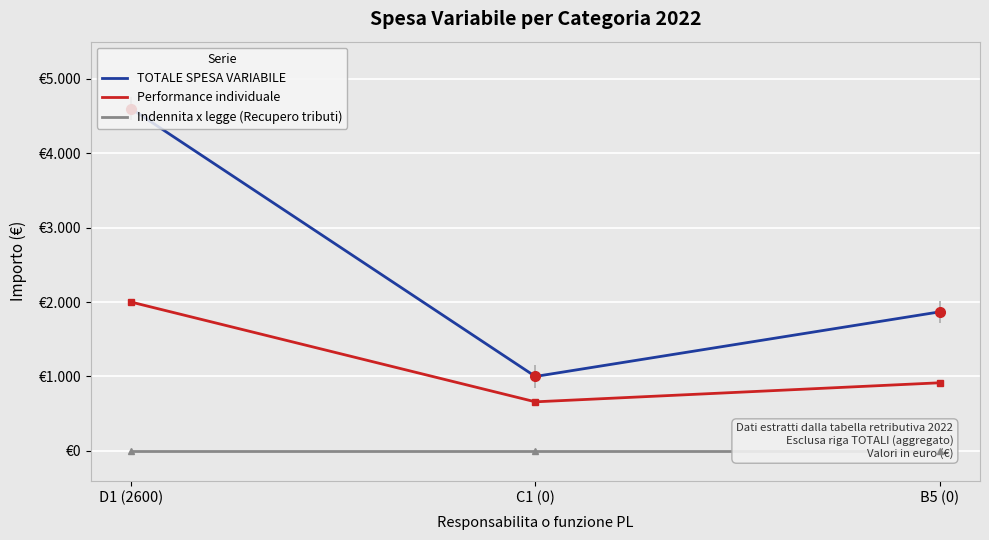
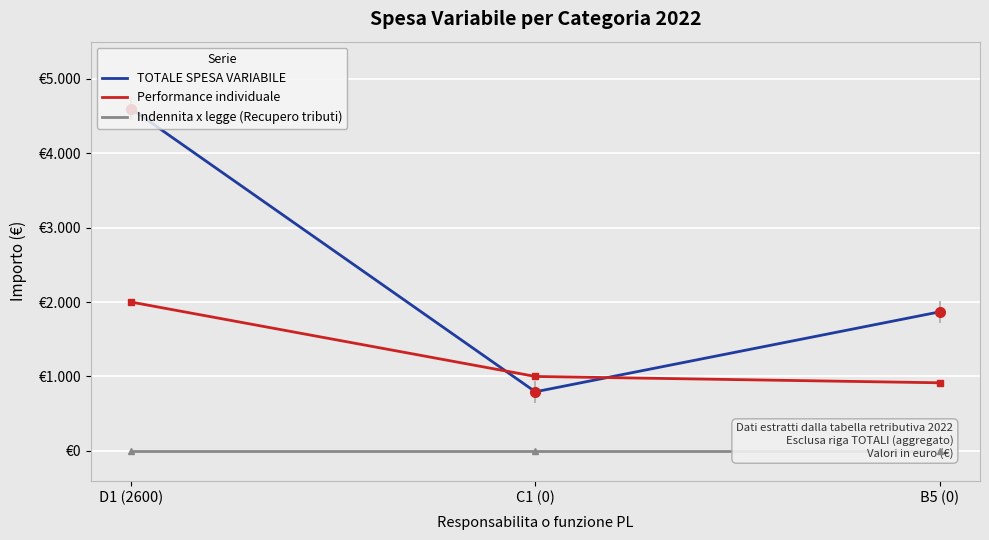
  {
    "TOTALE SPESA VARIABILE": {
-     "C1 (0)": "€1.0",
+     "C1 (0)": "€0.8",
      "B5 (0)": "€1.9"
    },
    "Performance individuale": {
      "D1 (2600)": "€2.0",
-     "C1 (0)": "€0.7",
+     "C1 (0)": "€1.0",
      "B5 (0)": "€0.9"
    },
    "Indennita x legge (Recupero tributi)": {
      "D1 (2600)": "€0.0",
      "C1 (0)": "€0.0"
    }
  }
